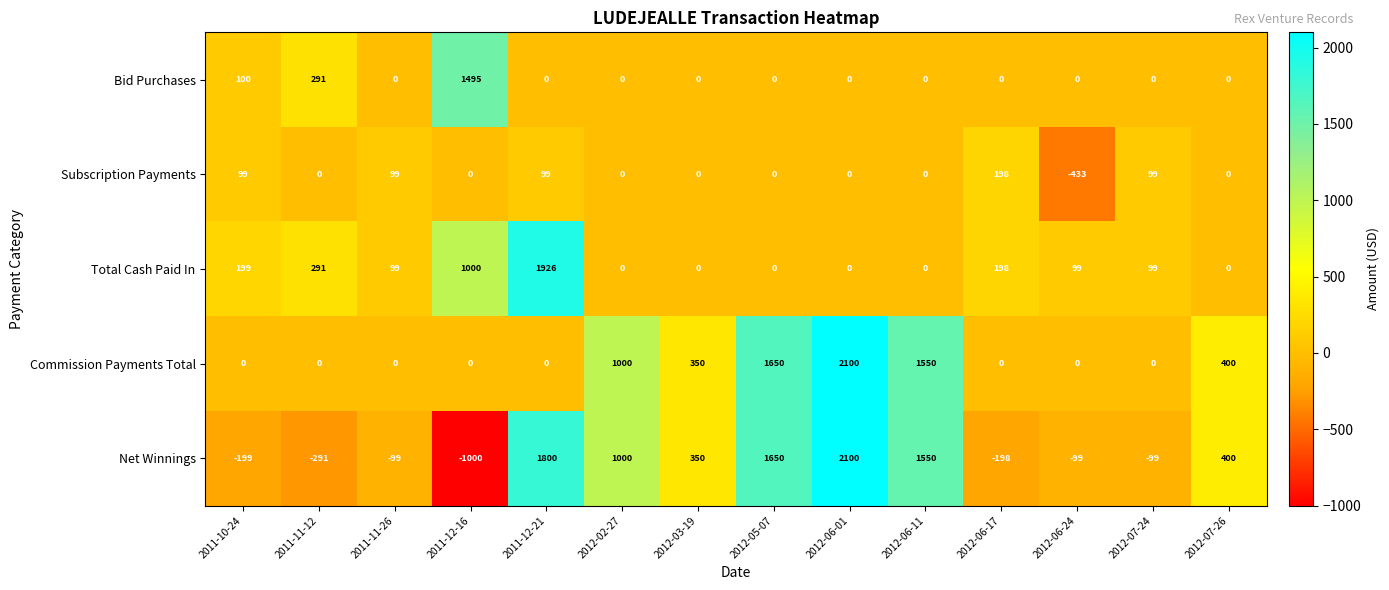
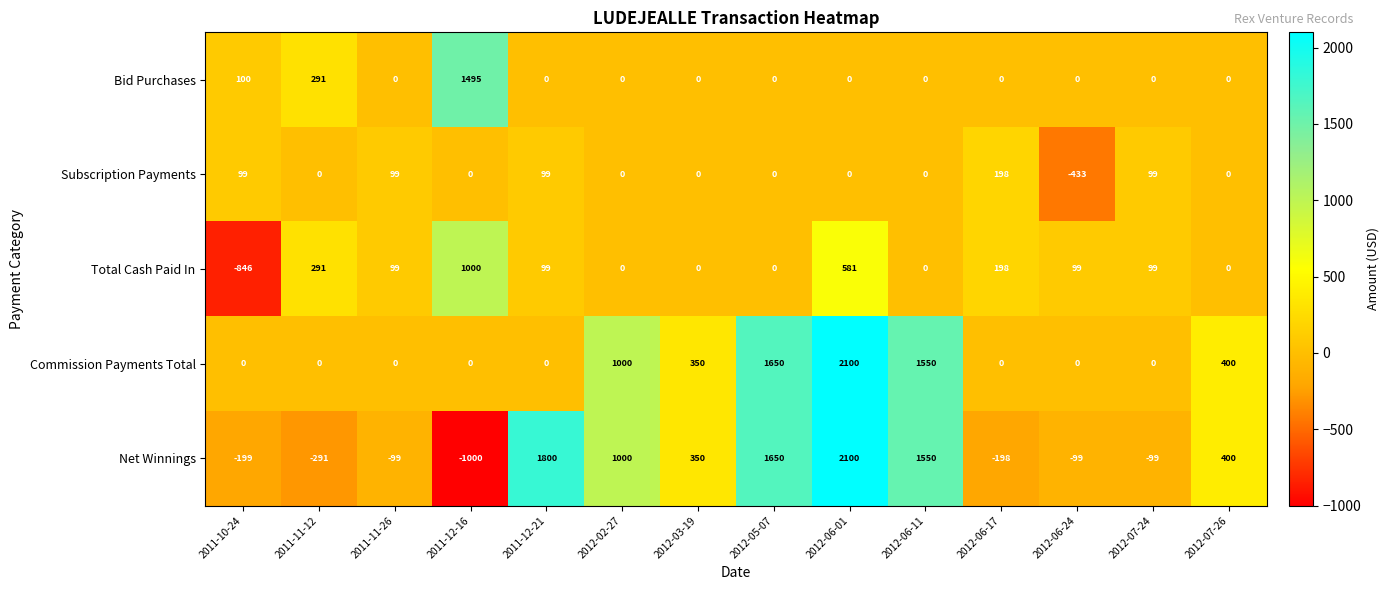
  {
    "Bid Purchases": {
      "2011-10-24": 100,
      "2011-11-12": 291,
      "2011-11-26": 0,
      "2011-12-16": 1495,
      "2011-12-21": 0,
      "2012-02-27": 0,
      "2012-03-19": 0,
      "2012-05-07": 0,
      "2012-06-01": 0,
      "2012-06-11": 0,
      "2012-06-17": 0,
      "2012-06-24": 0,
      "2012-07-24": 0,
      "2012-07-26": 0
    },
    "Subscription Payments": {
      "2011-10-24": 99,
      "2011-11-12": 0,
      "2011-11-26": 99,
      "2011-12-16": 0,
      "2011-12-21": 99,
      "2012-02-27": 0,
      "2012-03-19": 0,
      "2012-05-07": 0,
      "2012-06-01": 0,
      "2012-06-11": 0,
      "2012-06-17": 198,
      "2012-06-24": -433,
      "2012-07-24": 99,
      "2012-07-26": 0
    },
    "Total Cash Paid In": {
-     "2011-10-24": 199,
+     "2011-10-24": -846,
      "2011-11-12": 291,
      "2011-11-26": 99,
      "2011-12-16": 1000,
-     "2011-12-21": 1926,
+     "2011-12-21": 99,
      "2012-02-27": 0,
      "2012-03-19": 0,
      "2012-05-07": 0,
-     "2012-06-01": 0,
+     "2012-06-01": 581,
      "2012-06-11": 0,
      "2012-06-17": 198,
      "2012-06-24": 99,
      "2012-07-24": 99,
      "2012-07-26": 0
    },
    "Commission Payments Total": {
      "2011-10-24": 0,
      "2011-11-12": 0,
      "2011-11-26": 0,
      "2011-12-16": 0,
      "2011-12-21": 0,
      "2012-02-27": 1000,
      "2012-03-19": 350,
      "2012-05-07": 1650,
      "2012-06-01": 2100,
      "2012-06-11": 1550,
      "2012-06-17": 0,
      "2012-06-24": 0,
      "2012-07-24": 0,
      "2012-07-26": 400
    },
    "Net Winnings": {
      "2011-10-24": -199,
      "2011-11-12": -291,
      "2011-11-26": -99,
      "2011-12-16": -1000,
      "2011-12-21": 1800,
      "2012-02-27": 1000,
      "2012-03-19": 350,
      "2012-05-07": 1650,
      "2012-06-01": 2100,
      "2012-06-11": 1550,
      "2012-06-17": -198,
      "2012-06-24": -99,
      "2012-07-24": -99,
      "2012-07-26": 400
    }
  }
